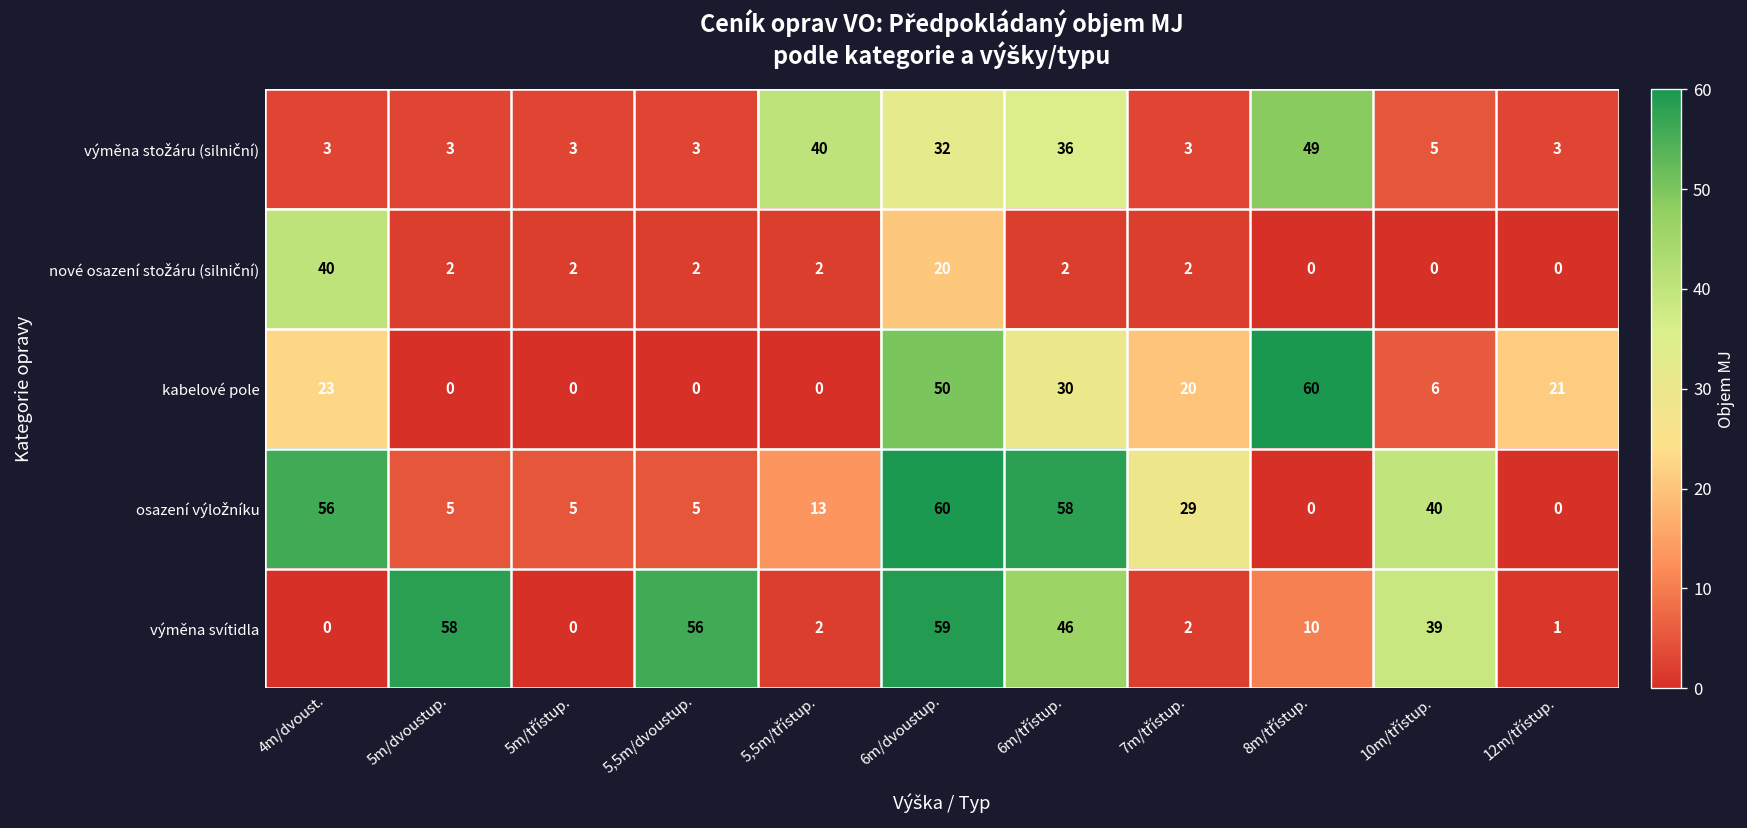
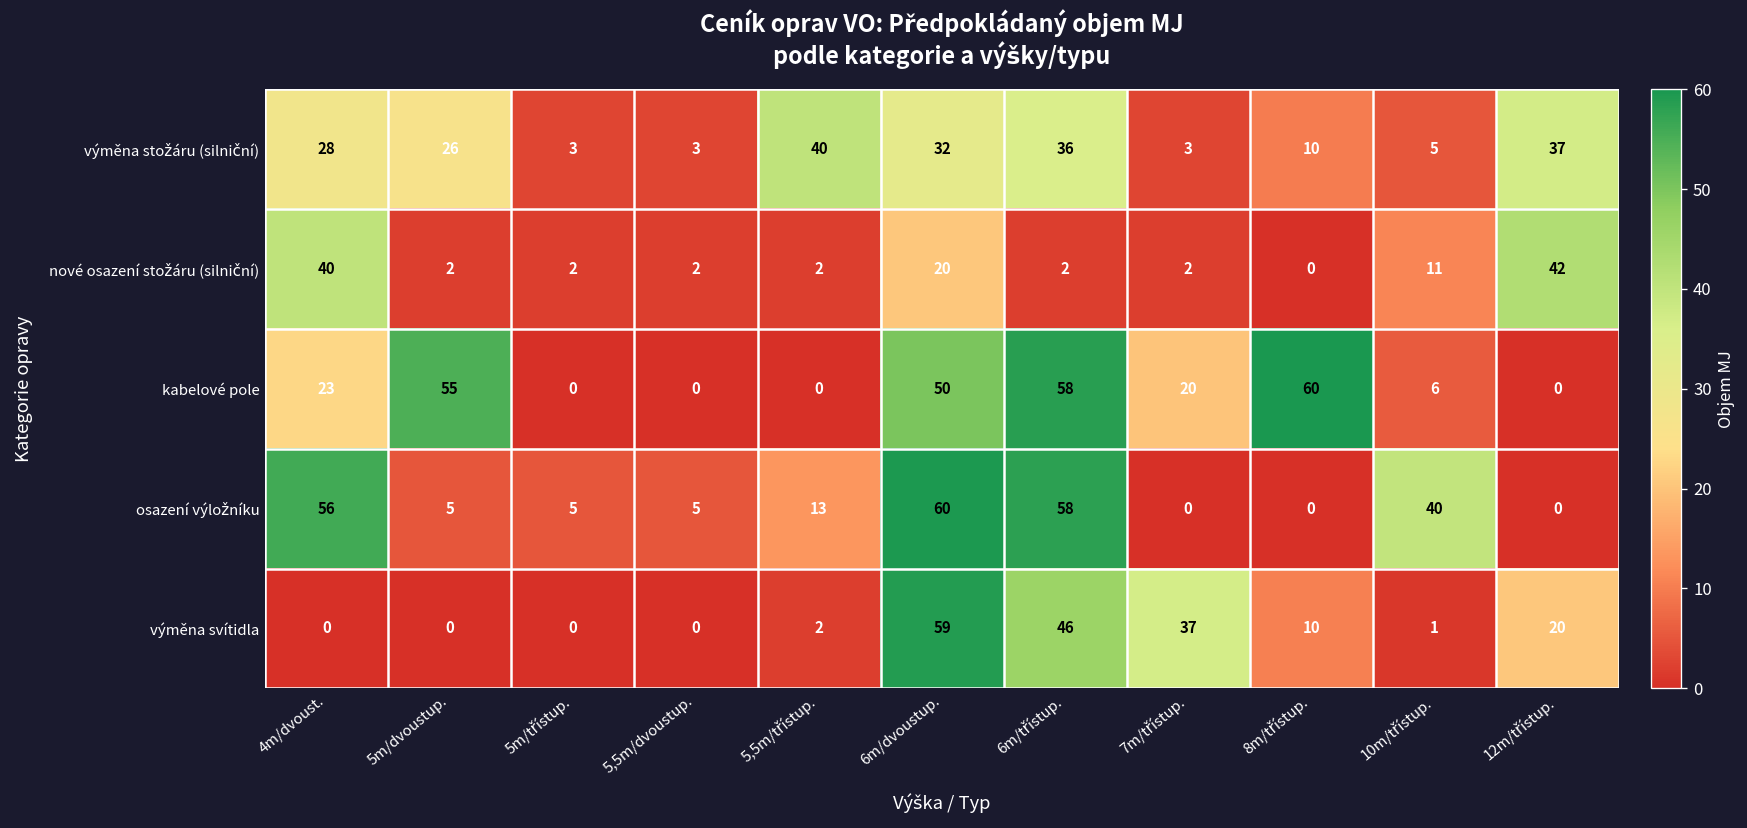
  {
    "výměna stožáru (silniční)": {
-     "4m/dvoust.": 3,
-     "5m/dvoustup.": 3,
+     "4m/dvoust.": 28,
+     "5m/dvoustup.": 26,
      "5m/třístup.": 3,
      "5,5m/dvoustup.": 3,
      "5,5m/třístup.": 40,
      "6m/dvoustup.": 32,
      "6m/třístup.": 36,
      "7m/třístup.": 3,
-     "8m/třístup.": 49,
+     "8m/třístup.": 10,
      "10m/třístup.": 5,
-     "12m/třístup.": 3
+     "12m/třístup.": 37
    },
    "nové osazení stožáru (silniční)": {
      "4m/dvoust.": 40,
      "5m/dvoustup.": 2,
      "5m/třístup.": 2,
      "5,5m/dvoustup.": 2,
      "5,5m/třístup.": 2,
      "6m/dvoustup.": 20,
      "6m/třístup.": 2,
      "7m/třístup.": 2,
      "8m/třístup.": 0,
-     "10m/třístup.": 0,
-     "12m/třístup.": 0
+     "10m/třístup.": 11,
+     "12m/třístup.": 42
    },
    "kabelové pole": {
      "4m/dvoust.": 23,
-     "5m/dvoustup.": 0,
+     "5m/dvoustup.": 55,
      "5m/třístup.": 0,
      "5,5m/dvoustup.": 0,
      "5,5m/třístup.": 0,
      "6m/dvoustup.": 50,
-     "6m/třístup.": 30,
+     "6m/třístup.": 58,
      "7m/třístup.": 20,
      "8m/třístup.": 60,
      "10m/třístup.": 6,
-     "12m/třístup.": 21
+     "12m/třístup.": 0
    },
    "osazení výložníku": {
      "4m/dvoust.": 56,
      "5m/dvoustup.": 5,
      "5m/třístup.": 5,
      "5,5m/dvoustup.": 5,
      "5,5m/třístup.": 13,
      "6m/dvoustup.": 60,
      "6m/třístup.": 58,
-     "7m/třístup.": 29,
+     "7m/třístup.": 0,
      "8m/třístup.": 0,
      "10m/třístup.": 40,
      "12m/třístup.": 0
    },
    "výměna svítidla": {
      "4m/dvoust.": 0,
-     "5m/dvoustup.": 58,
+     "5m/dvoustup.": 0,
      "5m/třístup.": 0,
-     "5,5m/dvoustup.": 56,
+     "5,5m/dvoustup.": 0,
      "5,5m/třístup.": 2,
      "6m/dvoustup.": 59,
      "6m/třístup.": 46,
-     "7m/třístup.": 2,
+     "7m/třístup.": 37,
      "8m/třístup.": 10,
-     "10m/třístup.": 39,
-     "12m/třístup.": 1
+     "10m/třístup.": 1,
+     "12m/třístup.": 20
    }
  }
